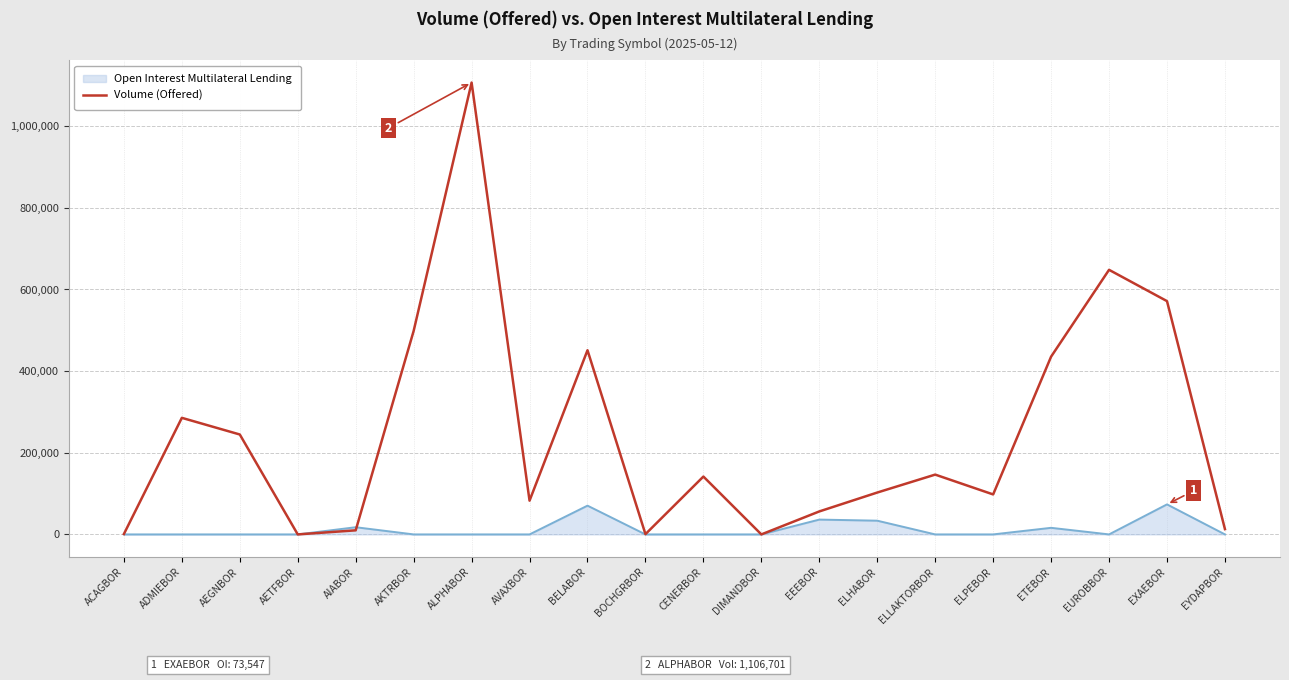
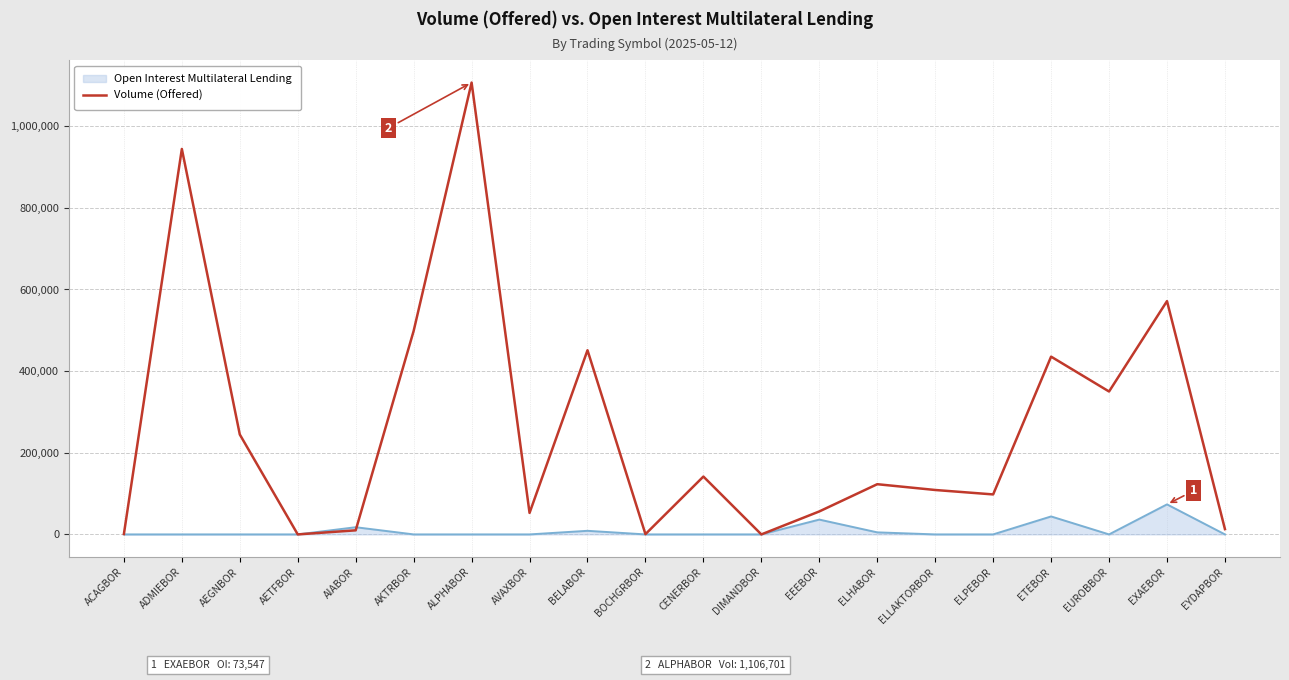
  {
    "Open Interest Multilateral Lending": {
      "ADMIEBOR": "0",
      "AEGNBOR": "0",
      "AIABOR": "20,000",
      "AKTRBOR": "0",
      "ALPHABOR": "0",
      "AVAXBOR": "0",
-     "BELABOR": "70,000",
+     "BELABOR": "10,000",
      "CENERBOR": "0",
      "EEEBOR": "40,000",
-     "ELHABOR": "30,000",
+     "ELHABOR": "10,000",
      "ELLAKTORBOR": "0",
      "ELPEBOR": "0",
-     "ETEBOR": "20,000",
+     "ETEBOR": "40,000",
      "EUROBBOR": "0",
      "EXAEBOR": "70,000",
      "EYDAPBOR": "0"
    },
    "Volume (Offered)": {
-     "ADMIEBOR": "290,000",
+     "ADMIEBOR": "940,000",
      "AEGNBOR": "240,000",
      "AIABOR": "10,000",
      "AKTRBOR": "500,000",
      "ALPHABOR": "1,110,000",
-     "AVAXBOR": "80,000",
+     "AVAXBOR": "50,000",
      "BELABOR": "450,000",
      "CENERBOR": "140,000",
      "EEEBOR": "60,000",
-     "ELHABOR": "100,000",
-     "ELLAKTORBOR": "150,000",
+     "ELHABOR": "120,000",
+     "ELLAKTORBOR": "110,000",
      "ELPEBOR": "100,000",
      "ETEBOR": "440,000",
-     "EUROBBOR": "650,000",
+     "EUROBBOR": "350,000",
      "EXAEBOR": "570,000",
      "EYDAPBOR": "10,000"
    }
  }
